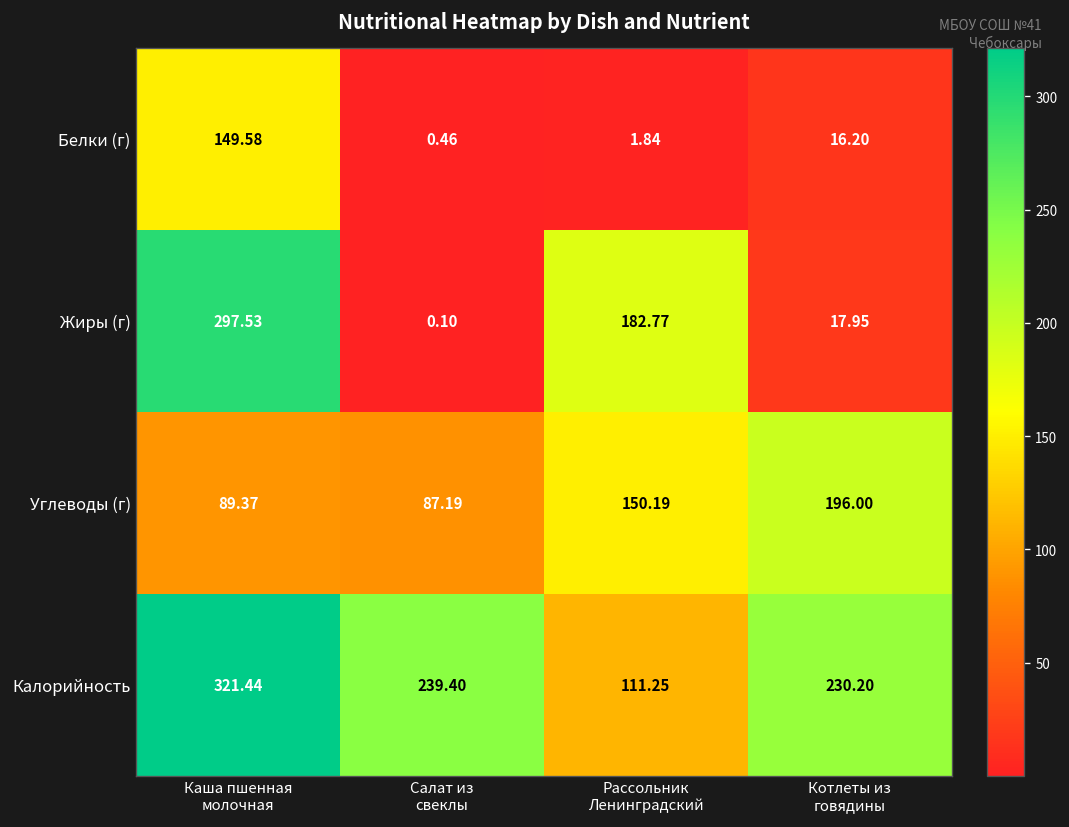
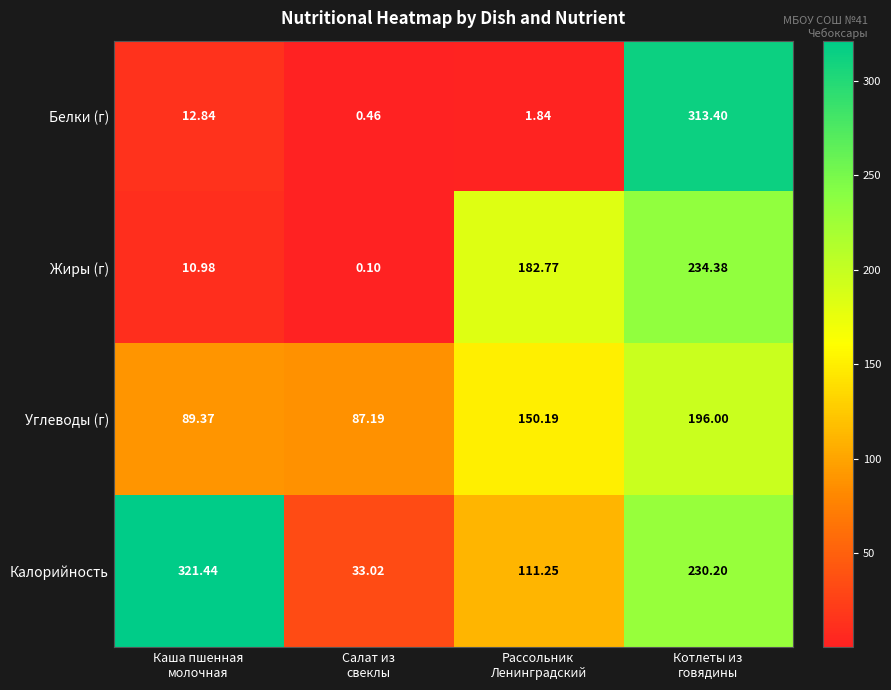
  {
    "Белки (г)": {
-     "Каша пшенная молочная": 149.58,
+     "Каша пшенная молочная": 12.84,
      "Салат из свеклы": 0.46,
      "Рассольник Ленинградский": 1.84,
-     "Котлеты из говядины": 16.20
+     "Котлеты из говядины": 313.40
    },
    "Жиры (г)": {
-     "Каша пшенная молочная": 297.53,
+     "Каша пшенная молочная": 10.98,
      "Салат из свеклы": 0.10,
      "Рассольник Ленинградский": 182.77,
-     "Котлеты из говядины": 17.95
+     "Котлеты из говядины": 234.38
    },
    "Углеводы (г)": {
      "Каша пшенная молочная": 89.37,
      "Салат из свеклы": 87.19,
      "Рассольник Ленинградский": 150.19,
      "Котлеты из говядины": 196.00
    },
    "Калорийность": {
      "Каша пшенная молочная": 321.44,
-     "Салат из свеклы": 239.40,
+     "Салат из свеклы": 33.02,
      "Рассольник Ленинградский": 111.25,
      "Котлеты из говядины": 230.20
    }
  }
